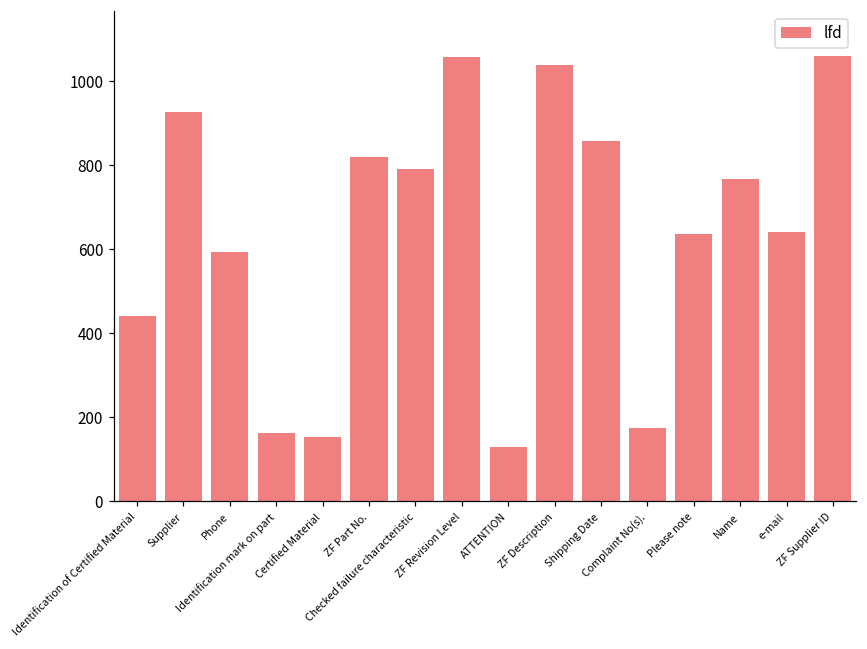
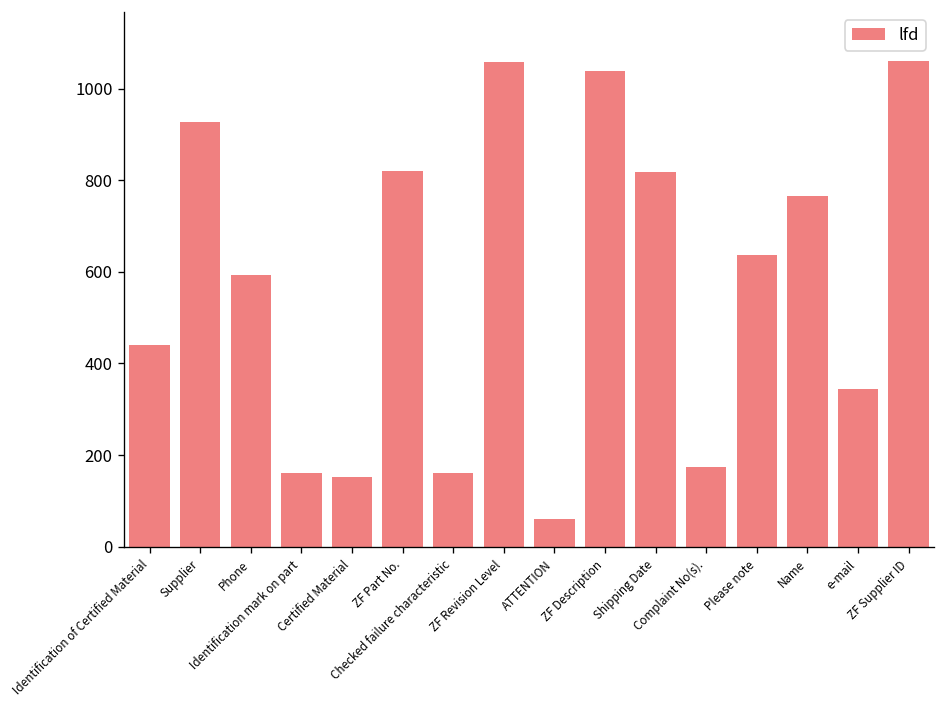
  {
    "Identification of Certified Material": 440,
    "Supplier": 930,
    "Phone": 590,
    "Identification mark on part": 160,
    "Certified Material": 150,
    "ZF Part No.": 820,
-   "Checked failure characteristic": 790,
+   "Checked failure characteristic": 160,
    "ZF Revision Level": 1060,
-   "ATTENTION": 130,
+   "ATTENTION": 60,
    "ZF Description": 1040,
-   "Shipping Date": 860,
+   "Shipping Date": 820,
    "Complaint No(s).": 180,
    "Please note": 640,
    "Name": 770,
-   "e-mail": 640,
+   "e-mail": 340,
    "ZF Supplier ID": 1060
  }
